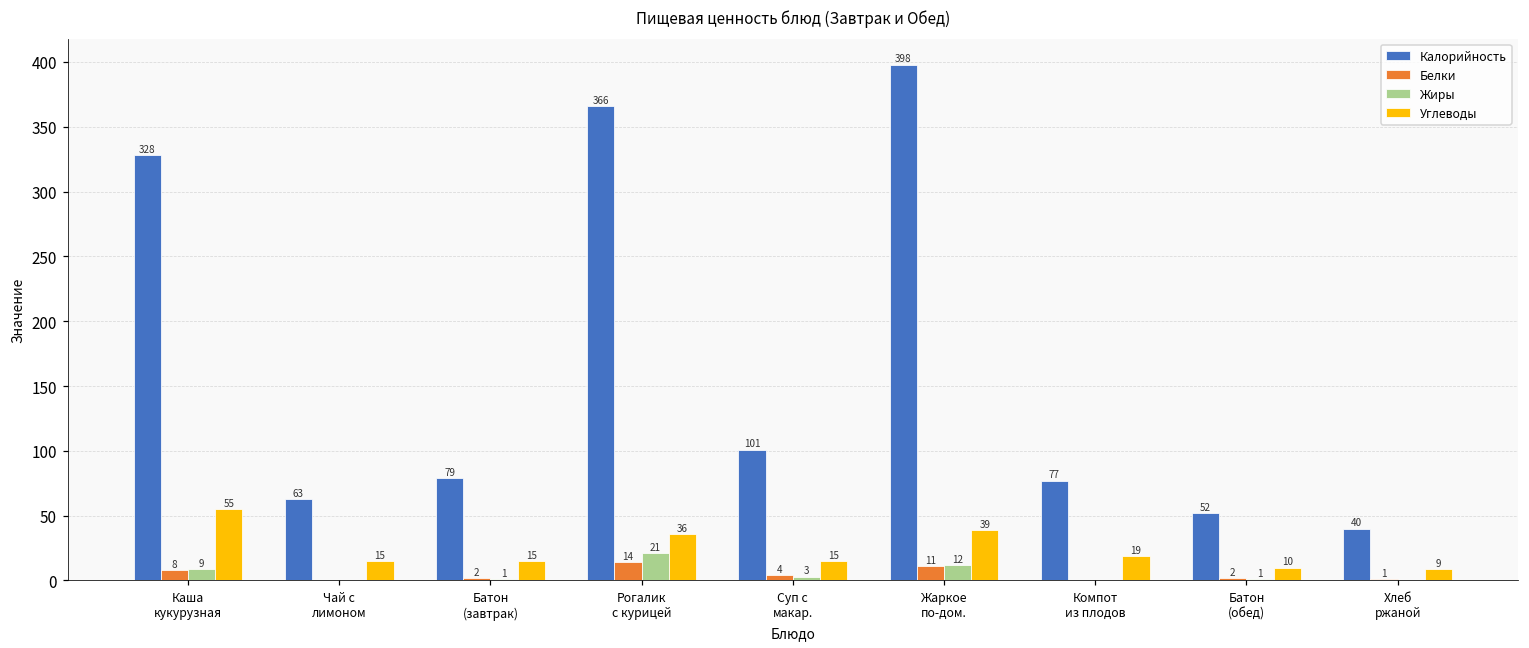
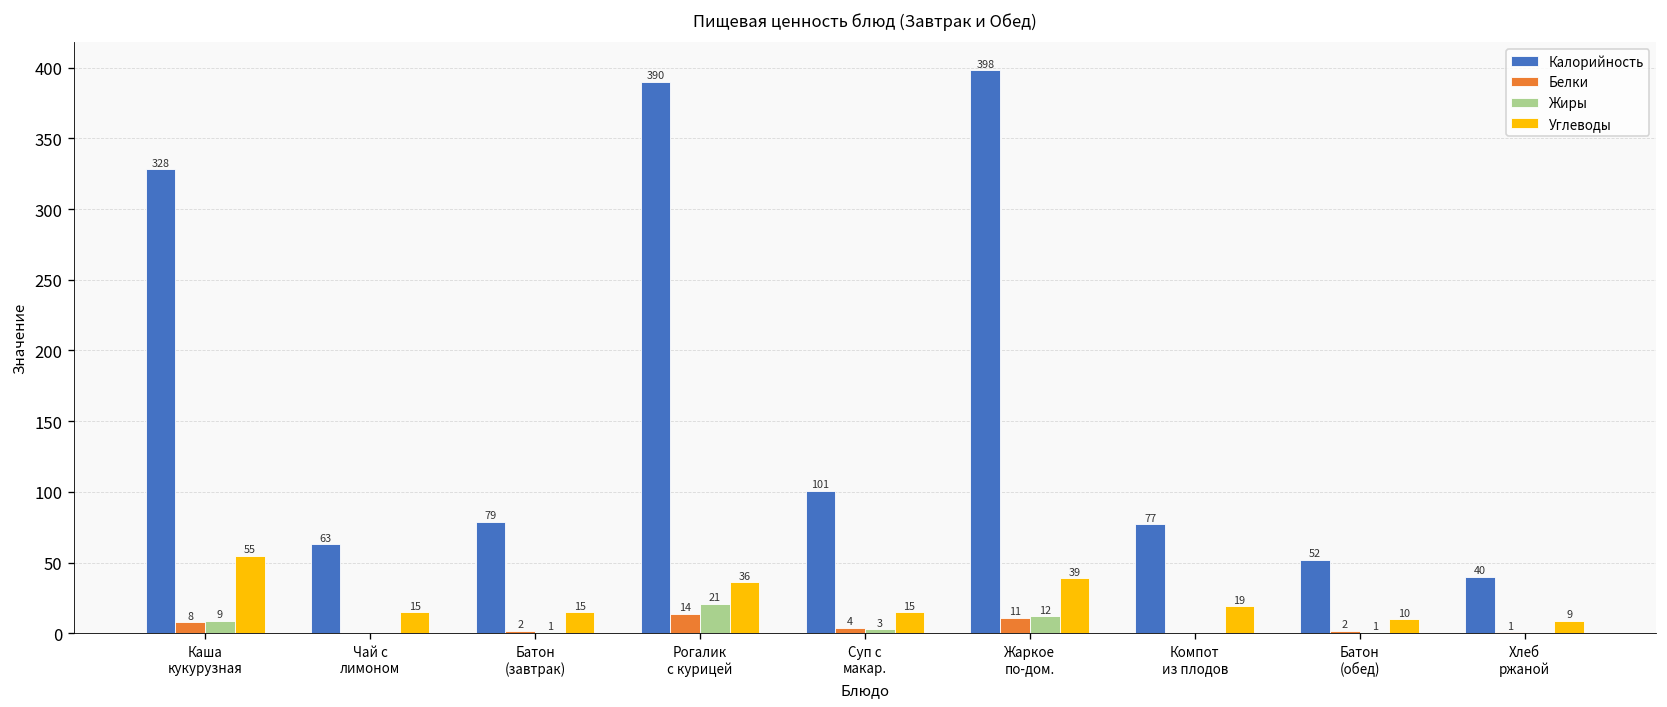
  {
    "Калорийность": {
      "Каша кукурузная": 328,
      "Чай с лимоном": 63,
      "Батон (завтрак)": 79,
-     "Рогалик с курицей": 366,
+     "Рогалик с курицей": 390,
      "Суп с макар.": 101,
      "Жаркое по-дом.": 398,
      "Компот из плодов": 77,
      "Батон (обед)": 52,
      "Хлеб ржаной": 40
    },
    "Белки": {
      "Каша кукурузная": 8,
      "Батон (завтрак)": 2,
      "Рогалик с курицей": 14,
      "Суп с макар.": 4,
      "Жаркое по-дом.": 11,
      "Батон (обед)": 2,
      "Хлеб ржаной": 1
    },
    "Жиры": {
      "Каша кукурузная": 9,
      "Батон (завтрак)": 1,
      "Рогалик с курицей": 21,
      "Суп с макар.": 3,
      "Жаркое по-дом.": 12,
      "Батон (обед)": 1
    },
    "Углеводы": {
      "Каша кукурузная": 55,
      "Чай с лимоном": 15,
      "Батон (завтрак)": 15,
      "Рогалик с курицей": 36,
      "Суп с макар.": 15,
      "Жаркое по-дом.": 39,
      "Компот из плодов": 19,
      "Батон (обед)": 10,
      "Хлеб ржаной": 9
    }
  }
